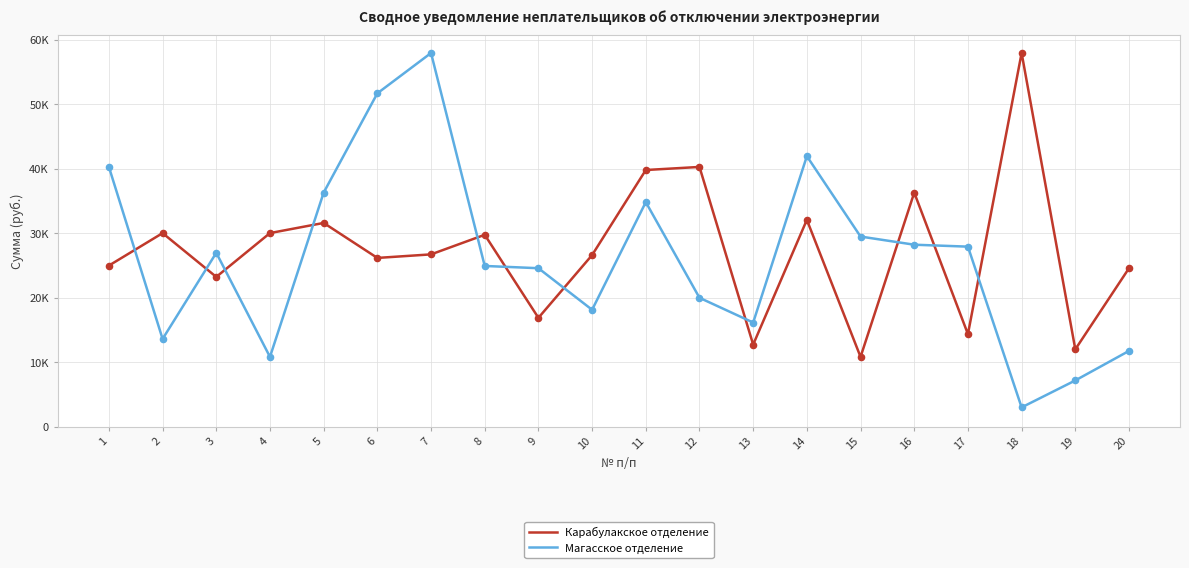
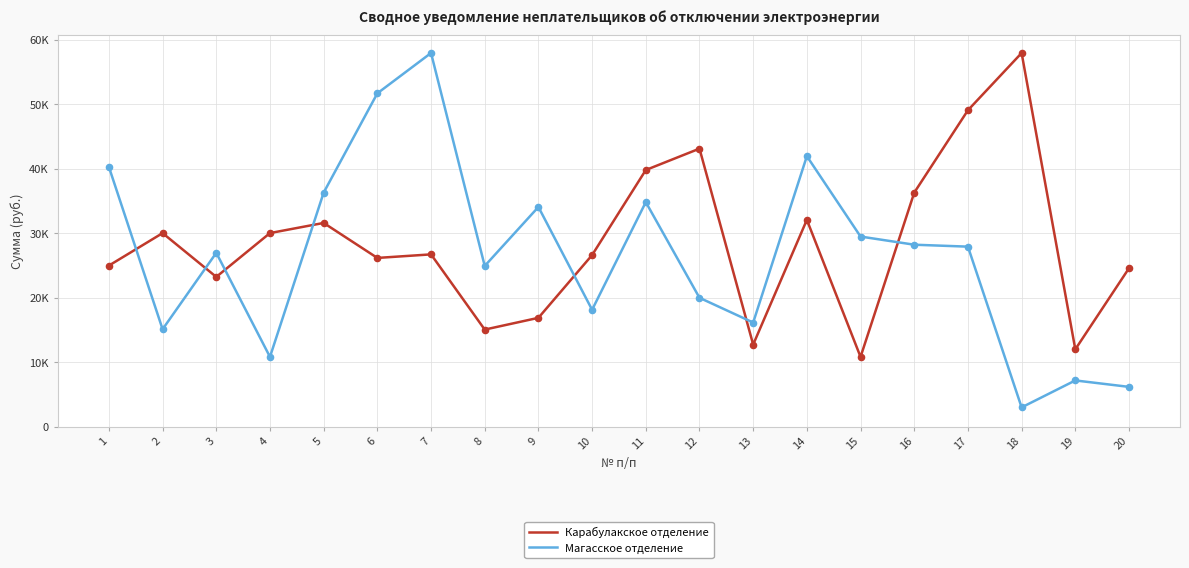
  {
    "Карабулакское отделение": {
      "1": 25000,
      "2": 30000,
      "3": 23000,
      "4": 30000,
      "5": 32000,
      "6": 26000,
      "7": 27000,
-     "8": 30000,
+     "8": 15000,
      "9": 17000,
      "10": 27000,
      "11": 40000,
-     "12": 40000,
+     "12": 43000,
      "13": 13000,
      "14": 32000,
      "15": 11000,
      "16": 36000,
-     "17": 14000,
+     "17": 49000,
      "18": 58000,
      "19": 12000,
      "20": 25000
    },
    "Магасское отделение": {
      "1": 40000,
-     "2": 14000,
+     "2": 15000,
      "3": 27000,
      "4": 11000,
      "5": 36000,
      "6": 52000,
      "7": 58000,
      "8": 25000,
-     "9": 25000,
+     "9": 34000,
      "10": 18000,
      "11": 35000,
      "12": 20000,
      "13": 16000,
      "14": 42000,
      "15": 29000,
      "16": 28000,
      "17": 28000,
      "18": 3000,
      "19": 7000,
-     "20": 12000
+     "20": 6000
    }
  }
